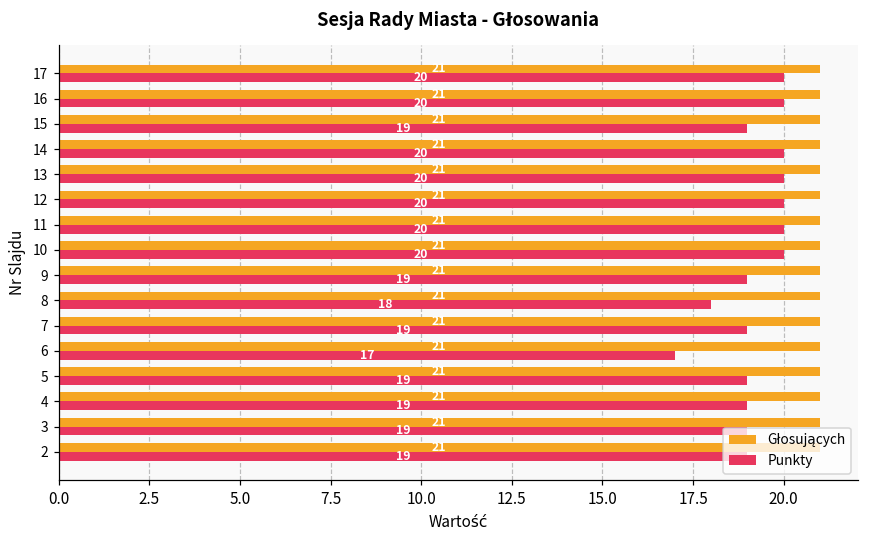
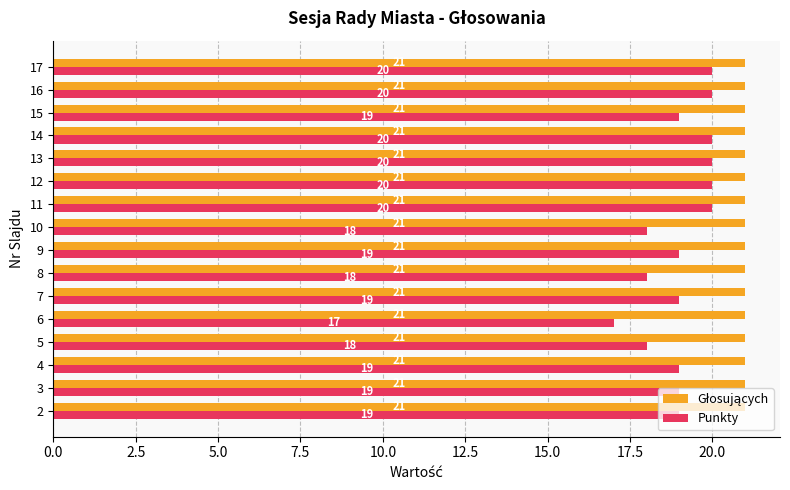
  {
    "Głosujących": {
      "17": 21,
      "16": 21,
      "15": 21,
      "14": 21,
      "13": 21,
      "12": 21,
      "11": 21,
      "10": 21,
      "9": 21,
      "8": 21,
      "7": 21,
      "6": 21,
      "5": 21,
      "4": 21,
      "3": 21
    },
    "Punkty": {
      "17": 20,
      "16": 20,
      "15": 19,
      "14": 20,
      "13": 20,
      "12": 20,
      "11": 20,
-     "10": 20,
+     "10": 18,
      "9": 19,
      "8": 18,
      "7": 19,
      "6": 17,
-     "5": 19,
+     "5": 18,
      "4": 19
    }
  }
